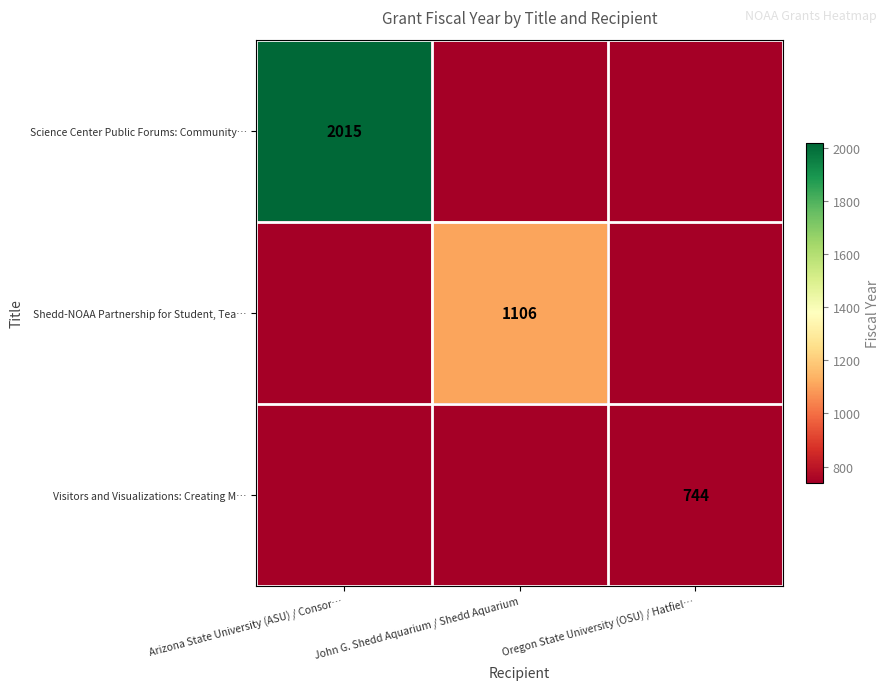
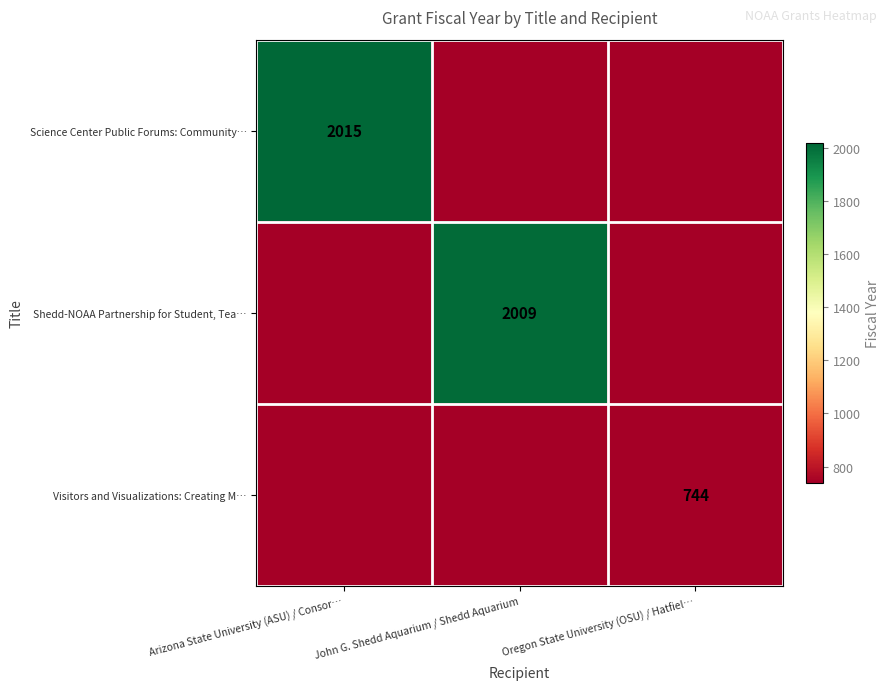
  {
    "Science Center Public Forums: Community…": {
      "Arizona State University (ASU) / Consor…": 2015
    },
    "Shedd-NOAA Partnership for Student, Tea…": {
-     "John G. Shedd Aquarium / Shedd Aquarium": 1106
+     "John G. Shedd Aquarium / Shedd Aquarium": 2009
    },
    "Visitors and Visualizations: Creating M…": {
      "Oregon State University (OSU) / Hatfiel…": 744
    }
  }
